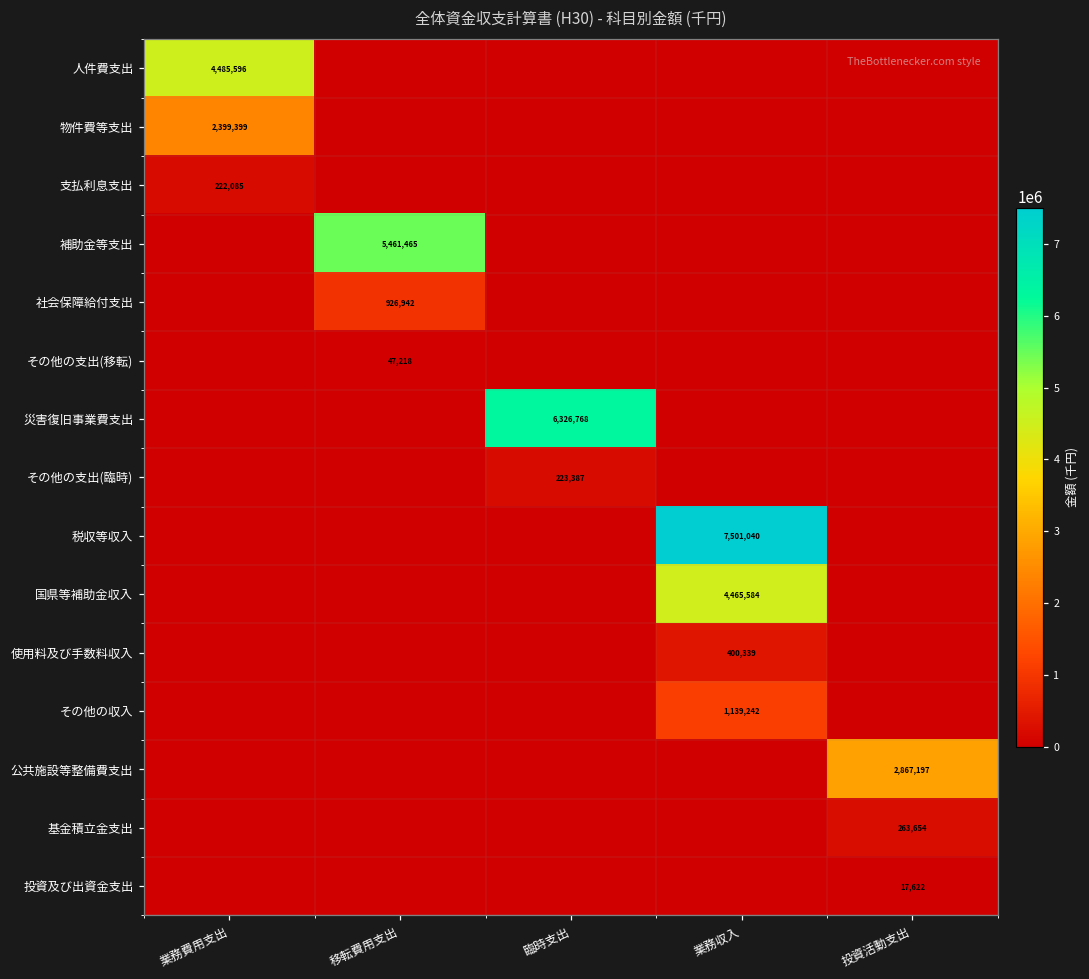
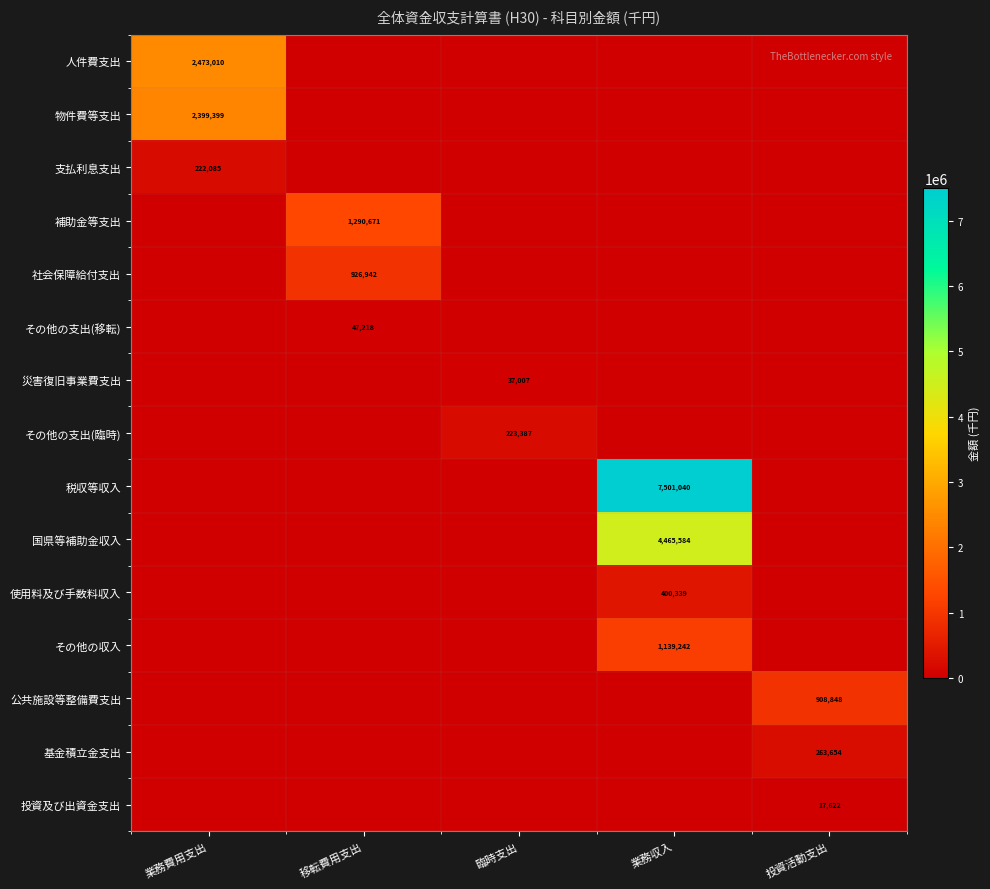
  {
    "人件費支出": {
-     "業務費用支出": "4,485,596"
+     "業務費用支出": "2,473,010"
    },
    "物件費等支出": {
      "業務費用支出": "2,399,399"
    },
    "支払利息支出": {
      "業務費用支出": "222,085"
    },
    "補助金等支出": {
-     "移転費用支出": "5,461,465"
+     "移転費用支出": "1,290,671"
    },
    "社会保障給付支出": {
      "移転費用支出": "926,942"
    },
    "その他の支出(移転)": {
      "移転費用支出": "47,218"
    },
    "災害復旧事業費支出": {
-     "臨時支出": "6,326,768"
+     "臨時支出": "37,007"
    },
    "その他の支出(臨時)": {
      "臨時支出": "223,387"
    },
    "税収等収入": {
      "業務収入": "7,501,040"
    },
    "国県等補助金収入": {
      "業務収入": "4,465,584"
    },
    "使用料及び手数料収入": {
      "業務収入": "400,339"
    },
    "その他の収入": {
      "業務収入": "1,139,242"
    },
    "公共施設等整備費支出": {
-     "投資活動支出": "2,867,197"
+     "投資活動支出": "908,848"
    },
    "基金積立金支出": {
      "投資活動支出": "263,654"
    },
    "投資及び出資金支出": {
      "投資活動支出": "17,622"
    }
  }
